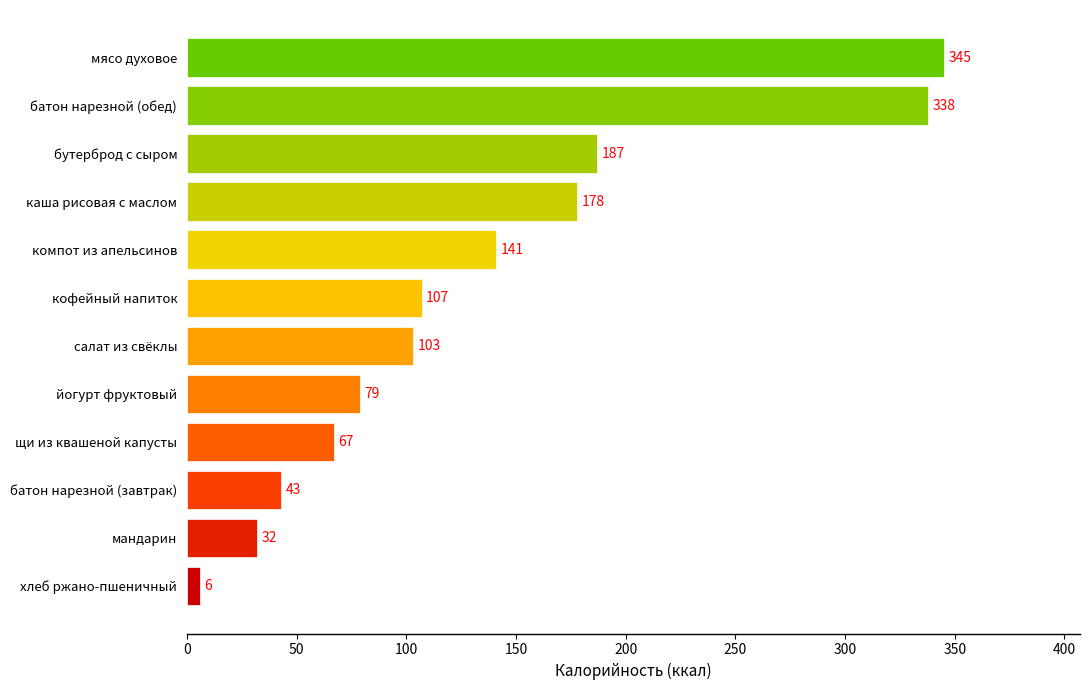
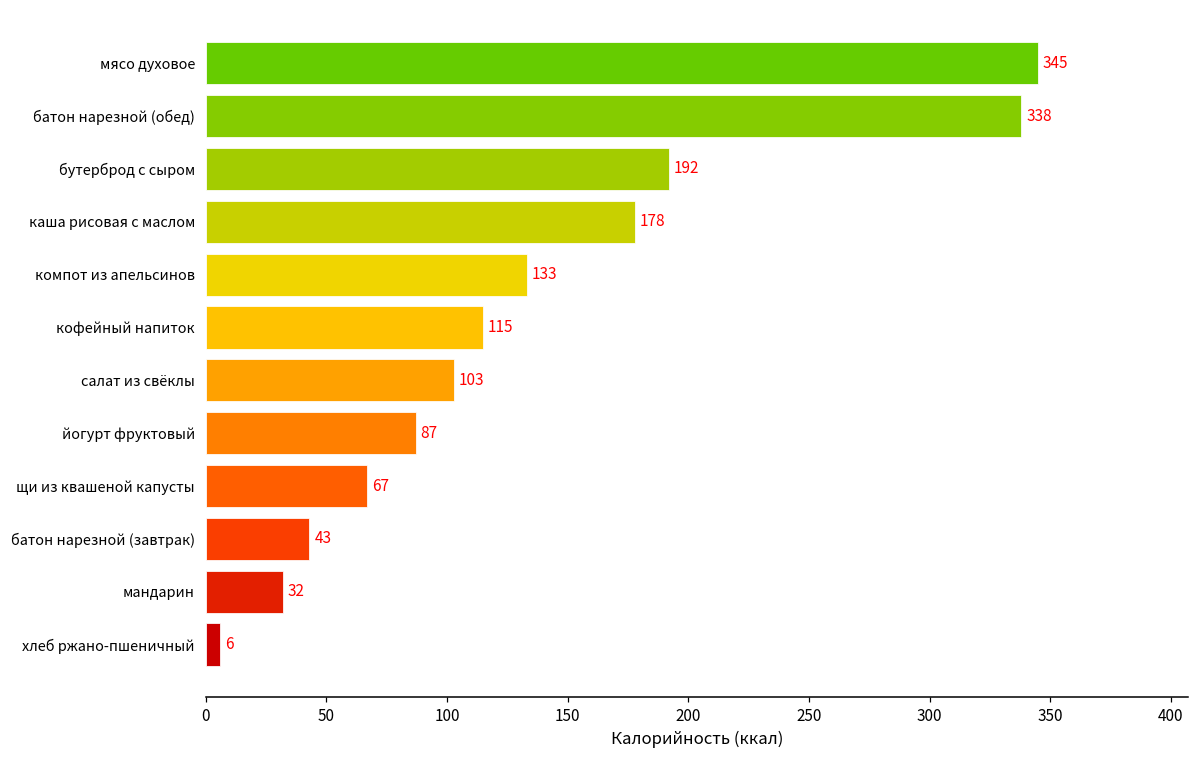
  {
    "мясо духовое": 345,
    "батон нарезной (обед)": 338,
-   "бутерброд с сыром": 187,
+   "бутерброд с сыром": 192,
    "каша рисовая с маслом": 178,
-   "компот из апельсинов": 141,
-   "кофейный напиток": 107,
+   "компот из апельсинов": 133,
+   "кофейный напиток": 115,
    "салат из свёклы": 103,
-   "йогурт фруктовый": 79,
+   "йогурт фруктовый": 87,
    "щи из квашеной капусты": 67,
    "батон нарезной (завтрак)": 43,
    "мандарин": 32,
    "хлеб ржано-пшеничный": 6
  }
